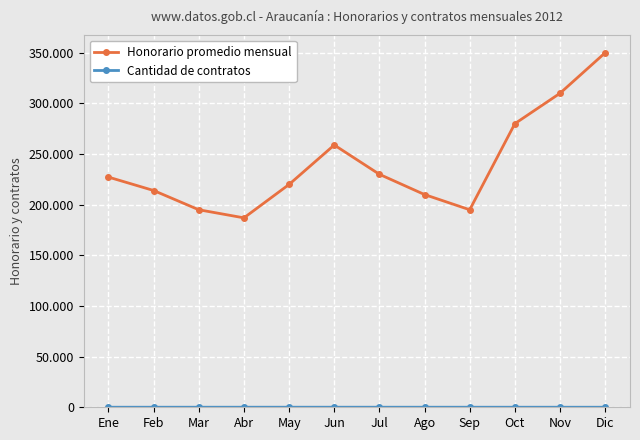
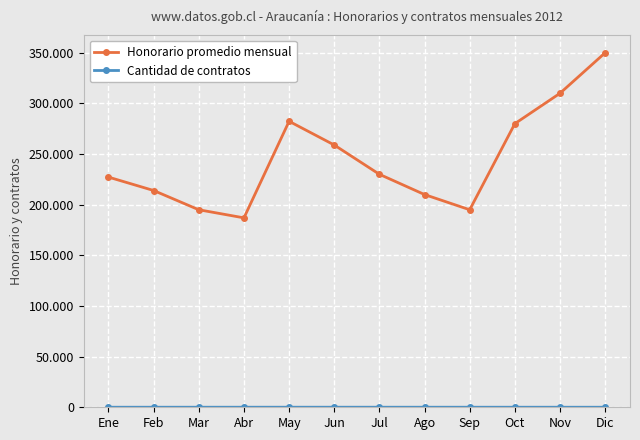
  {
    "Honorario promedio mensual": {
      "Ene": 227,
      "Feb": 214,
      "Mar": 195,
      "Abr": 187,
-     "May": 220,
+     "May": 282,
      "Jun": 259,
      "Jul": 230,
      "Ago": 210,
      "Sep": 195,
      "Oct": 280,
      "Nov": 310,
      "Dic": 350
    },
    "Cantidad de contratos": {
      "Ene": 0,
      "Feb": 0,
      "Mar": 0,
      "Abr": 0,
      "May": 0,
      "Jun": 0,
      "Jul": 0,
      "Ago": 0,
      "Sep": 0,
      "Oct": 0,
      "Nov": 0,
      "Dic": 0
    }
  }
